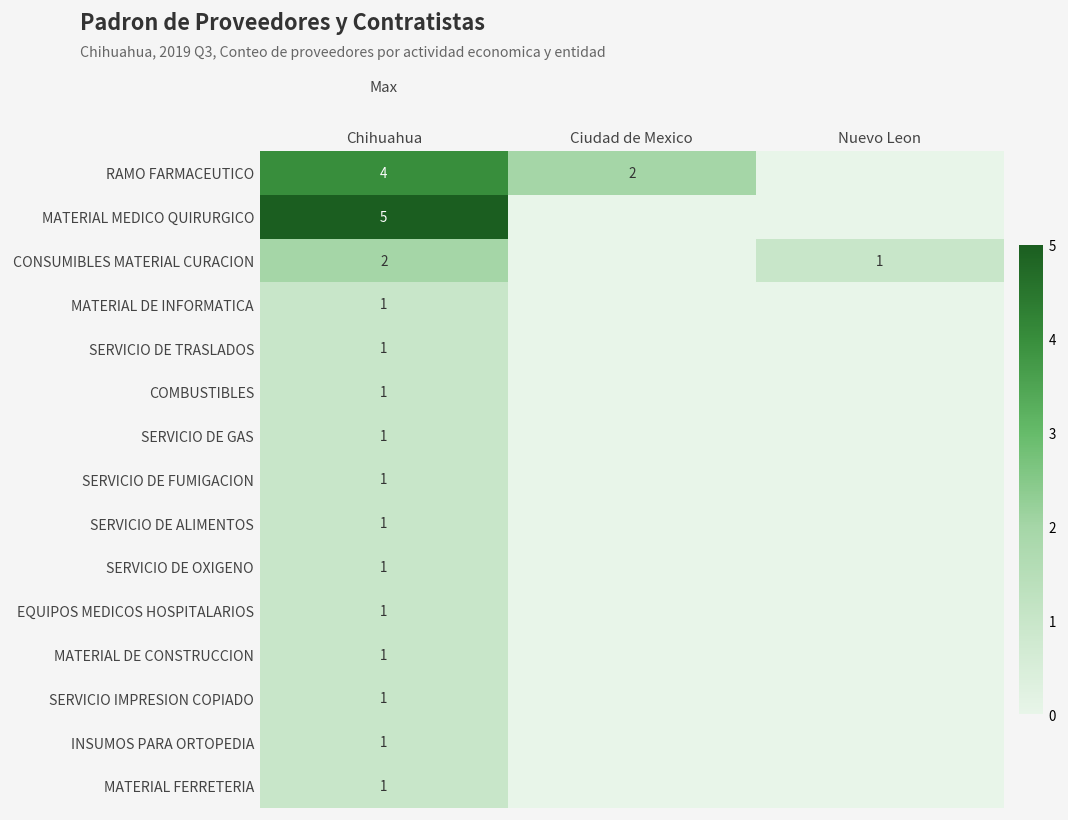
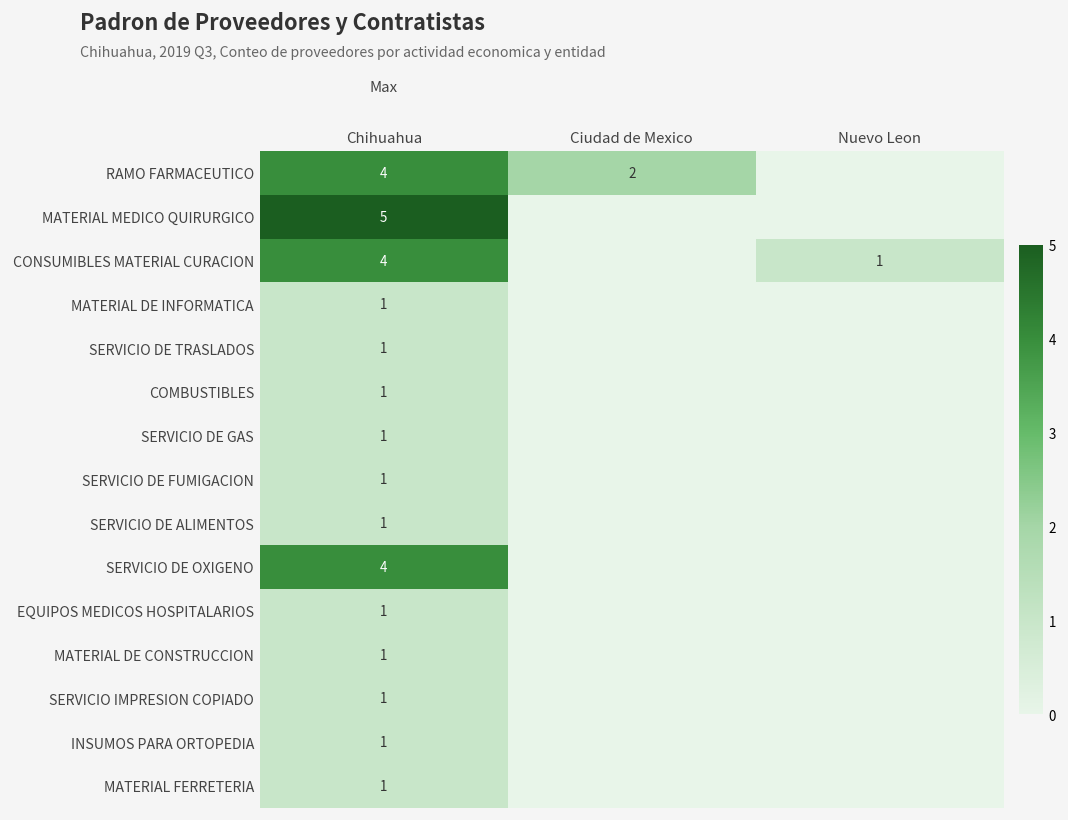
  {
    "RAMO FARMACEUTICO": {
      "Chihuahua": 4,
      "Ciudad de Mexico": 2
    },
    "MATERIAL MEDICO QUIRURGICO": {
      "Chihuahua": 5
    },
    "CONSUMIBLES MATERIAL CURACION": {
-     "Chihuahua": 2,
+     "Chihuahua": 4,
      "Nuevo Leon": 1
    },
    "MATERIAL DE INFORMATICA": {
      "Chihuahua": 1
    },
    "SERVICIO DE TRASLADOS": {
      "Chihuahua": 1
    },
    "COMBUSTIBLES": {
      "Chihuahua": 1
    },
    "SERVICIO DE GAS": {
      "Chihuahua": 1
    },
    "SERVICIO DE FUMIGACION": {
      "Chihuahua": 1
    },
    "SERVICIO DE ALIMENTOS": {
      "Chihuahua": 1
    },
    "SERVICIO DE OXIGENO": {
-     "Chihuahua": 1
+     "Chihuahua": 4
    },
    "EQUIPOS MEDICOS HOSPITALARIOS": {
      "Chihuahua": 1
    },
    "MATERIAL DE CONSTRUCCION": {
      "Chihuahua": 1
    },
    "SERVICIO IMPRESION COPIADO": {
      "Chihuahua": 1
    },
    "INSUMOS PARA ORTOPEDIA": {
      "Chihuahua": 1
    },
    "MATERIAL FERRETERIA": {
      "Chihuahua": 1
    }
  }
